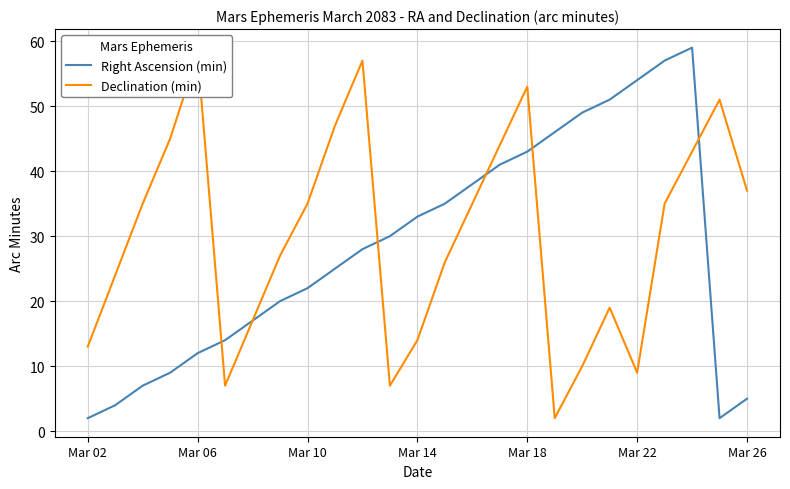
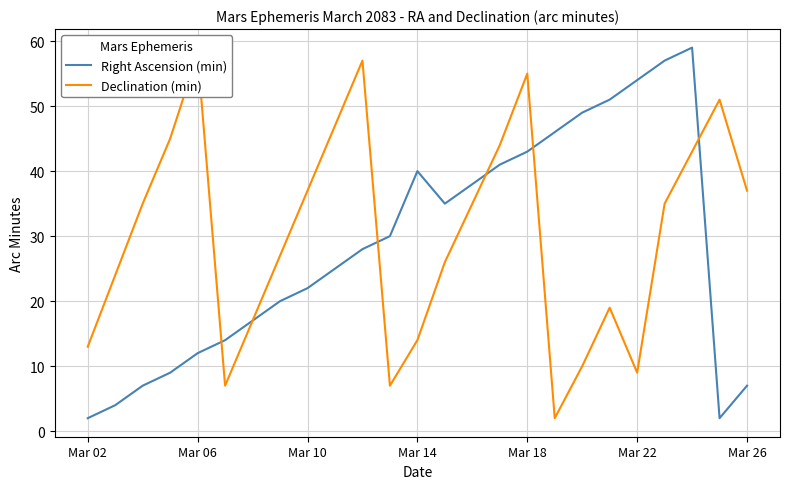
  {
    "Right Ascension (min)": {
      "Mar 02": 2,
      "Mar 06": 12,
      "Mar 10": 22,
-     "Mar 14": 33,
+     "Mar 14": 40,
      "Mar 18": 43,
      "Mar 22": 54,
-     "Mar 26": 5
+     "Mar 26": 7
    },
    "Declination (min)": {
      "Mar 02": 13,
-     "Mar 10": 35,
+     "Mar 10": 37,
      "Mar 14": 14,
-     "Mar 18": 53,
+     "Mar 18": 55,
      "Mar 22": 9,
      "Mar 26": 37
    }
  }
